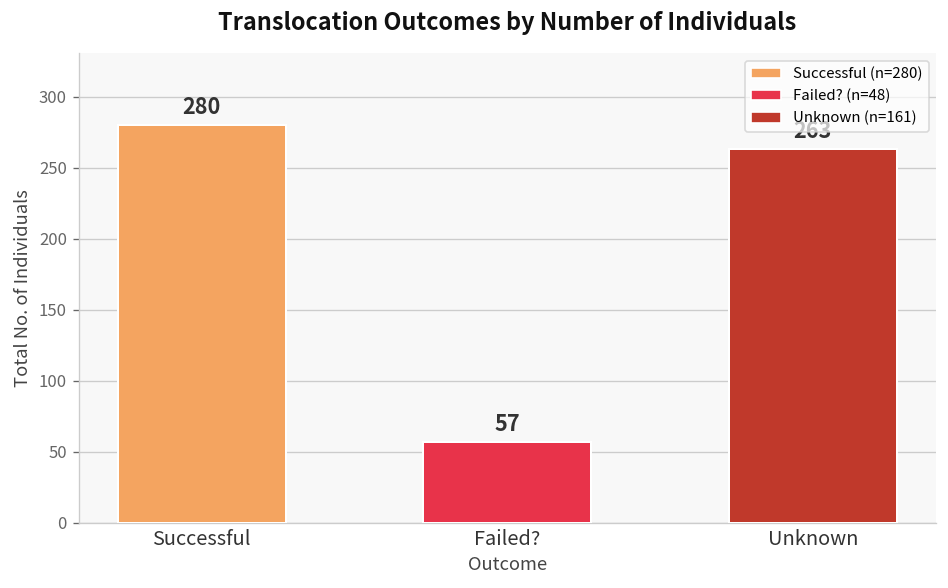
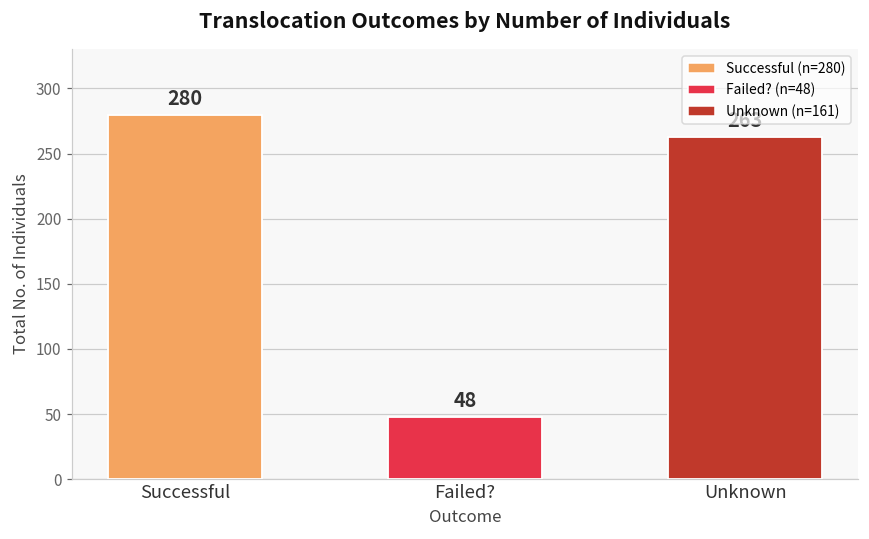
  {
    "Successful": 280,
-   "Failed?": 57
+   "Failed?": 48
  }
